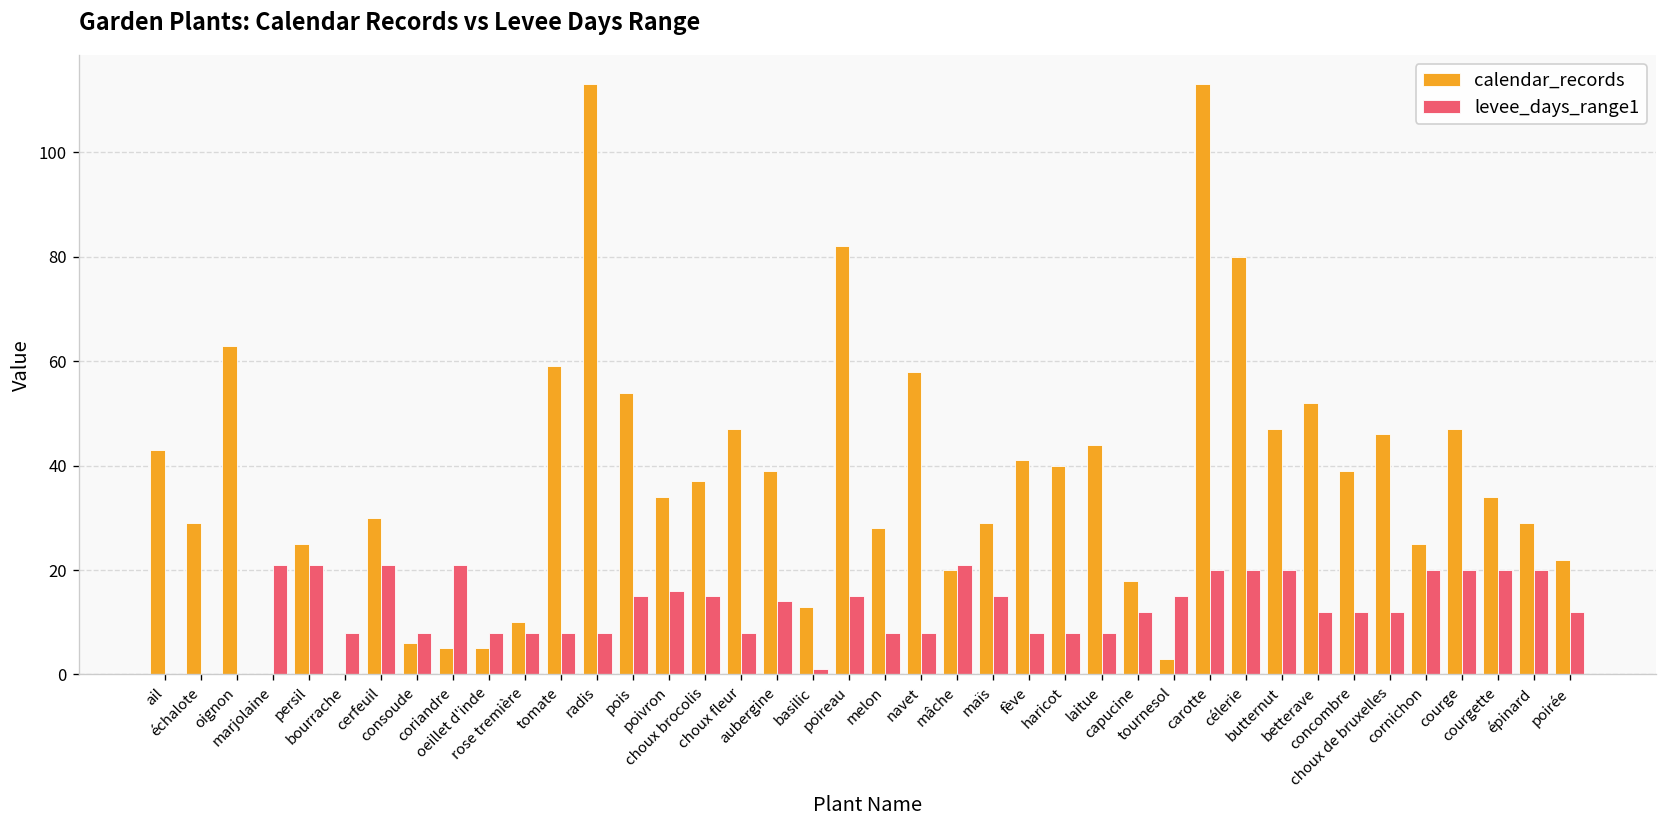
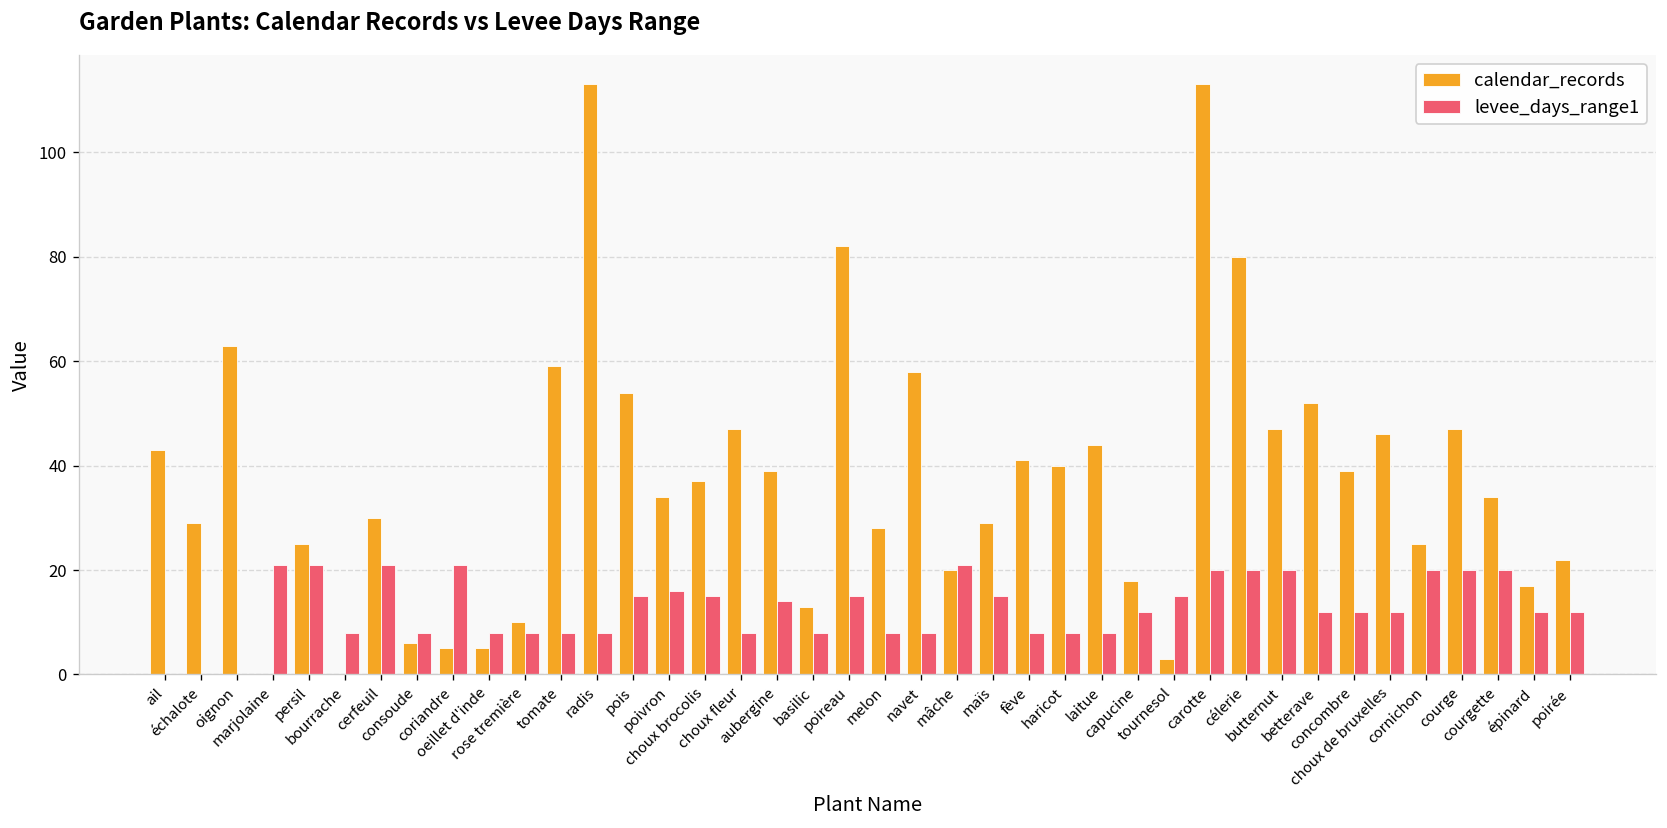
  {
    "calendar_records": {
      "ail": 43,
      "échalote": 29,
      "oignon": 63,
      "marjolaine": 0,
      "persil": 25,
      "bourrache": 0,
      "cerfeuil": 30,
      "consoude": 6,
      "coriandre": 5,
      "oeillet d'inde": 5,
      "rose tremière": 10,
      "tomate": 59,
      "radis": 113,
      "pois": 54,
      "poivron": 34,
      "choux brocolis": 37,
      "choux fleur": 47,
      "aubergine": 39,
      "basilic": 13,
      "poireau": 82,
      "melon": 28,
      "navet": 58,
      "mâche": 20,
      "maïs": 29,
      "fève": 41,
      "haricot": 40,
      "laitue": 44,
      "capucine": 18,
      "tournesol": 3,
      "carotte": 113,
      "célerie": 80,
      "butternut": 47,
      "betterave": 52,
      "concombre": 39,
      "choux de bruxelles": 46,
      "cornichon": 25,
      "courge": 47,
      "courgette": 34,
-     "épinard": 29,
+     "épinard": 17,
      "poirée": 22
    },
    "levee_days_range1": {
      "ail": 0,
      "échalote": 0,
      "oignon": 0,
      "marjolaine": 21,
      "persil": 21,
      "bourrache": 8,
      "cerfeuil": 21,
      "consoude": 8,
      "coriandre": 21,
      "oeillet d'inde": 8,
      "rose tremière": 8,
      "tomate": 8,
      "radis": 8,
      "pois": 15,
      "poivron": 16,
      "choux brocolis": 15,
      "choux fleur": 8,
      "aubergine": 14,
-     "basilic": 1,
+     "basilic": 8,
      "poireau": 15,
      "melon": 8,
      "navet": 8,
      "mâche": 21,
      "maïs": 15,
      "fève": 8,
      "haricot": 8,
      "laitue": 8,
      "capucine": 12,
      "tournesol": 15,
      "carotte": 20,
      "célerie": 20,
      "butternut": 20,
      "betterave": 12,
      "concombre": 12,
      "choux de bruxelles": 12,
      "cornichon": 20,
      "courge": 20,
      "courgette": 20,
-     "épinard": 20,
+     "épinard": 12,
      "poirée": 12
    }
  }
